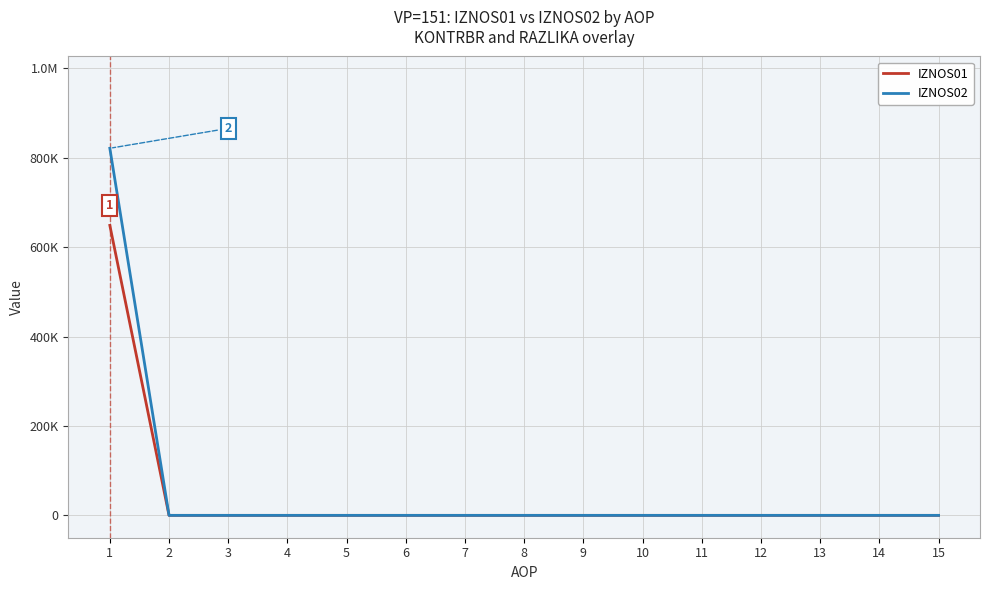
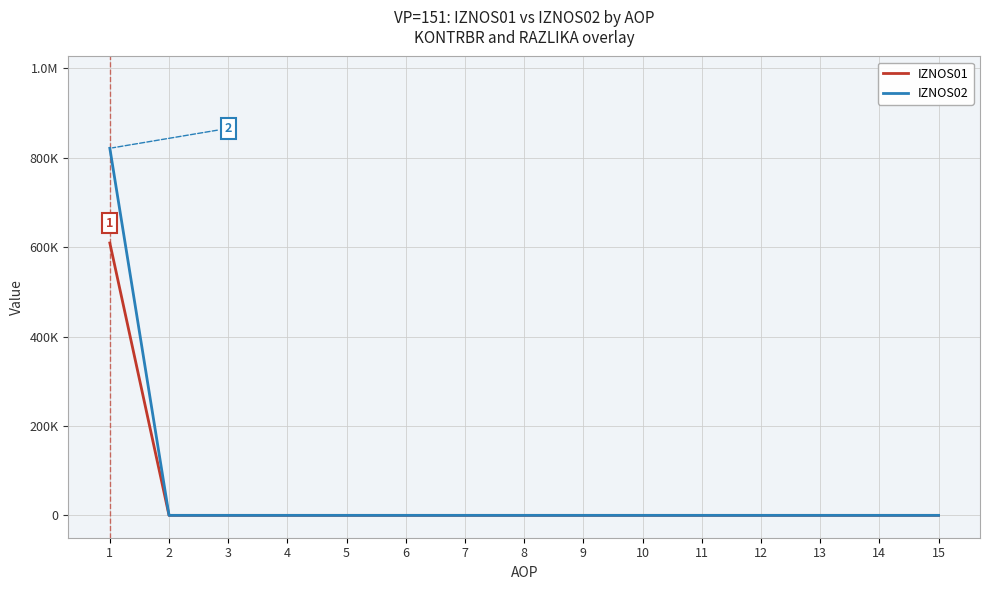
  {
    "IZNOS01": {
-     "1": 650000
+     "1": 610000
    }
  }
